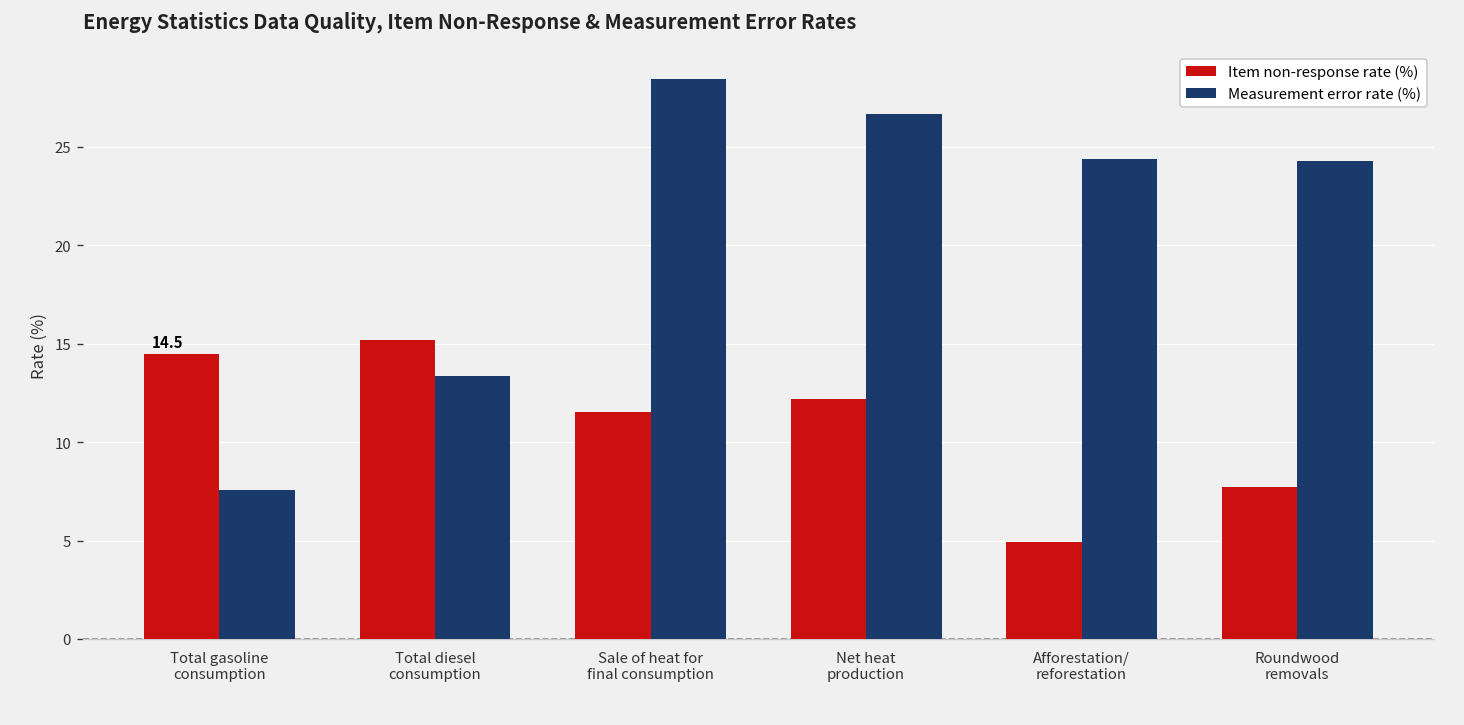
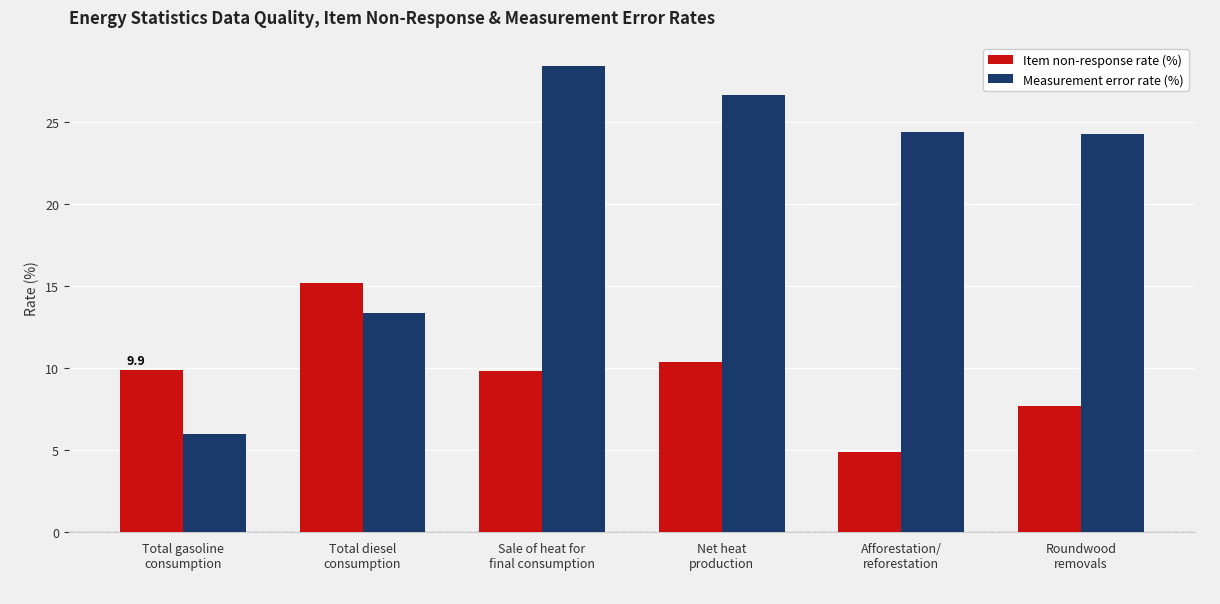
  {
    "Item non-response rate (%)": {
-     "Total gasoline consumption": 14.5,
-     "Sale of heat for final consumption": 11.6,
-     "Net heat production": 12.2
+     "Total gasoline consumption": 9.9,
+     "Sale of heat for final consumption": 9.8,
+     "Net heat production": 10.4
    },
    "Measurement error rate (%)": {
-     "Total gasoline consumption": 7.6,
+     "Total gasoline consumption": 6.0,
      "Total diesel consumption": 13.4,
      "Sale of heat for final consumption": 28.4,
      "Net heat production": 26.7,
      "Afforestation/ reforestation": 24.4,
      "Roundwood removals": 24.3
    }
  }
